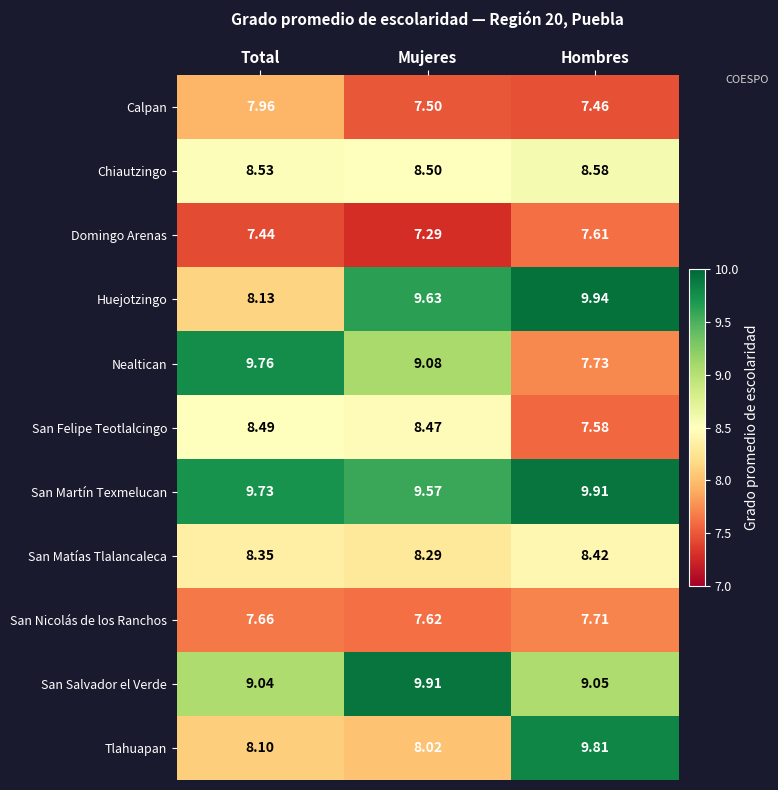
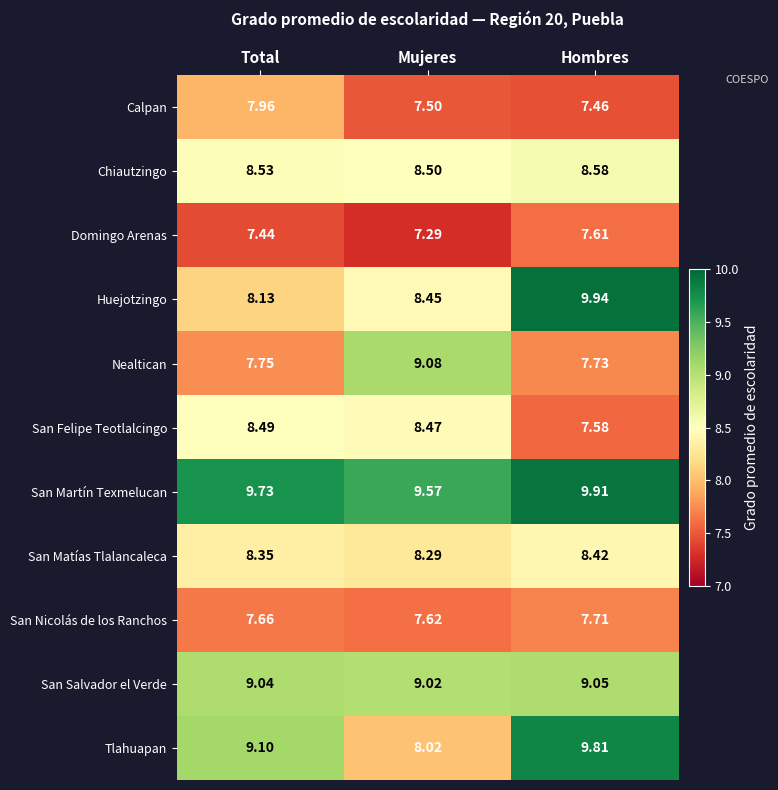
  {
    "Calpan": {
      "Total": 7.96,
      "Mujeres": 7.50,
      "Hombres": 7.46
    },
    "Chiautzingo": {
      "Total": 8.53,
      "Mujeres": 8.50,
      "Hombres": 8.58
    },
    "Domingo Arenas": {
      "Total": 7.44,
      "Mujeres": 7.29,
      "Hombres": 7.61
    },
    "Huejotzingo": {
      "Total": 8.13,
-     "Mujeres": 9.63,
+     "Mujeres": 8.45,
      "Hombres": 9.94
    },
    "Nealtican": {
-     "Total": 9.76,
+     "Total": 7.75,
      "Mujeres": 9.08,
      "Hombres": 7.73
    },
    "San Felipe Teotlalcingo": {
      "Total": 8.49,
      "Mujeres": 8.47,
      "Hombres": 7.58
    },
    "San Martín Texmelucan": {
      "Total": 9.73,
      "Mujeres": 9.57,
      "Hombres": 9.91
    },
    "San Matías Tlalancaleca": {
      "Total": 8.35,
      "Mujeres": 8.29,
      "Hombres": 8.42
    },
    "San Nicolás de los Ranchos": {
      "Total": 7.66,
      "Mujeres": 7.62,
      "Hombres": 7.71
    },
    "San Salvador el Verde": {
      "Total": 9.04,
-     "Mujeres": 9.91,
+     "Mujeres": 9.02,
      "Hombres": 9.05
    },
    "Tlahuapan": {
-     "Total": 8.10,
+     "Total": 9.10,
      "Mujeres": 8.02,
      "Hombres": 9.81
    }
  }
